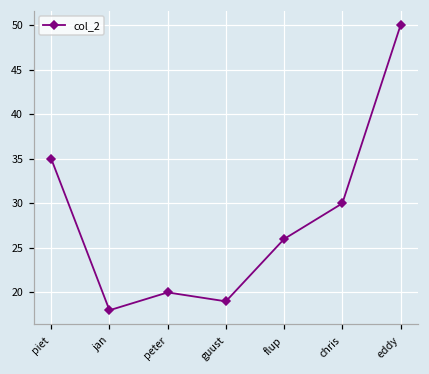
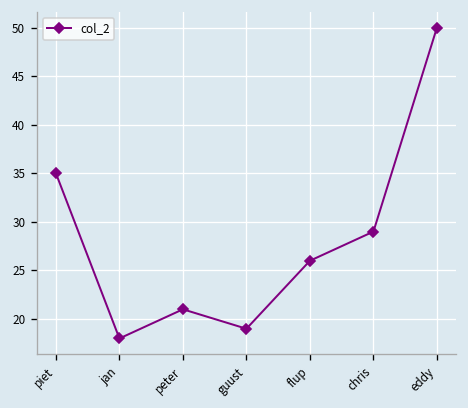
  {
    "piet": 35,
    "jan": 18,
-   "peter": 20,
+   "peter": 21,
    "guust": 19,
    "flup": 26,
-   "chris": 30,
+   "chris": 29,
    "eddy": 50
  }
